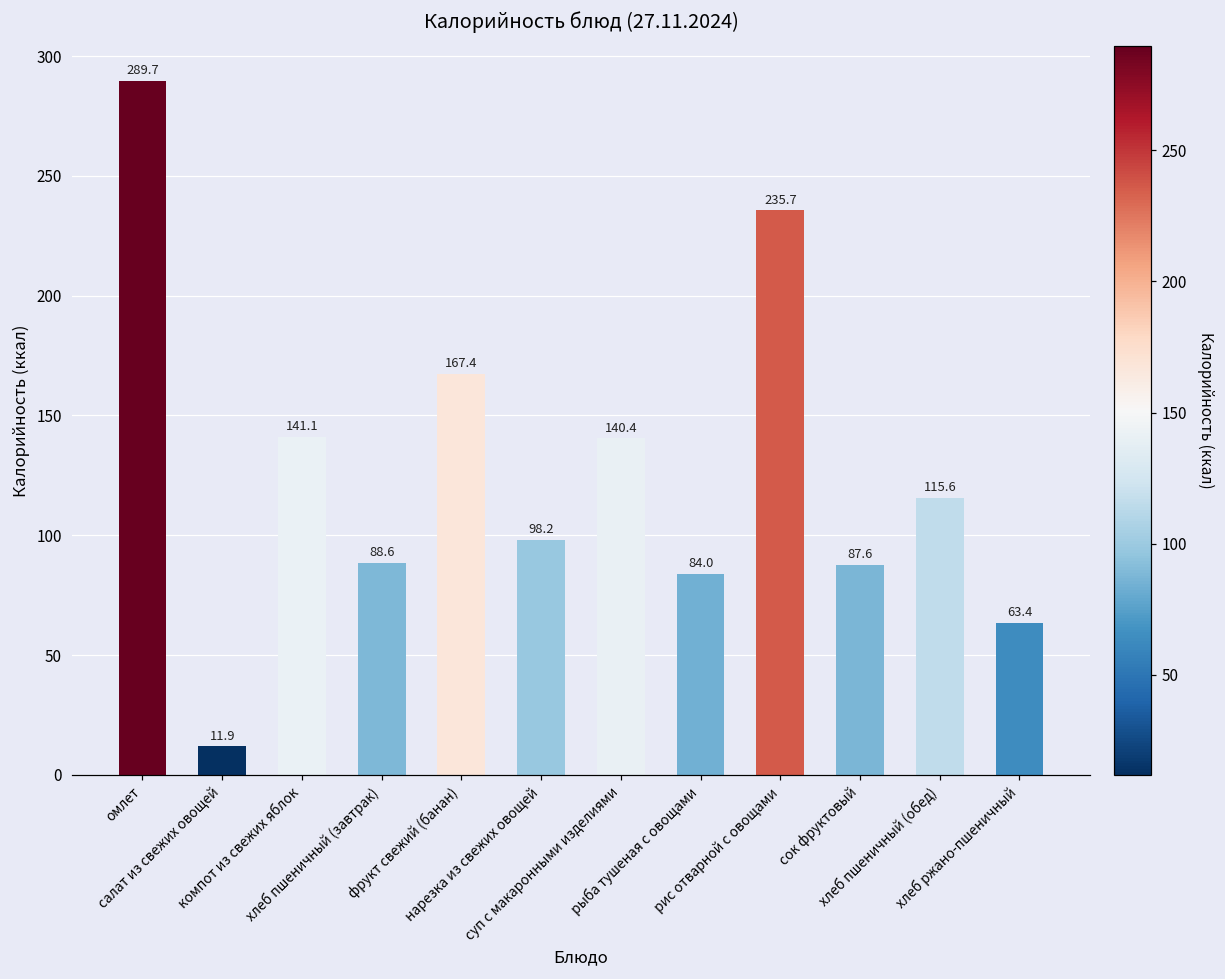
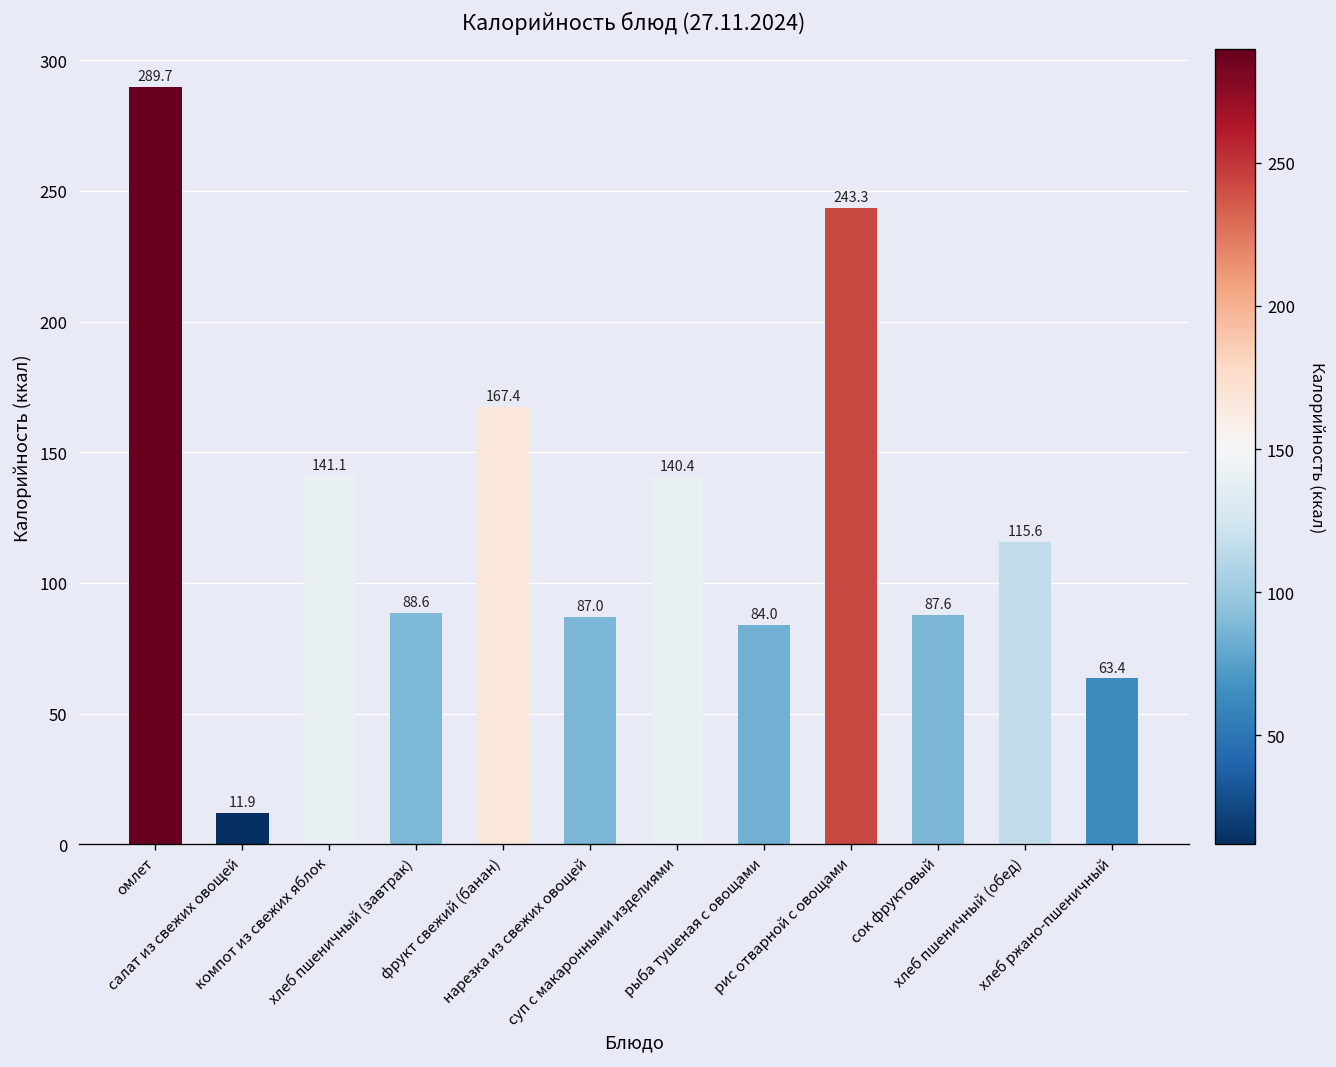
  {
    "омлет": 289.7,
    "салат из свежих овощей": 11.9,
    "компот из свежих яблок": 141.1,
    "хлеб пшеничный (завтрак)": 88.6,
    "фрукт свежий (банан)": 167.4,
-   "нарезка из свежих овощей": 98.2,
+   "нарезка из свежих овощей": 87.0,
    "суп с макаронными изделиями": 140.4,
    "рыба тушеная с овощами": 84.0,
-   "рис отварной с овощами": 235.7,
+   "рис отварной с овощами": 243.3,
    "сок фруктовый": 87.6,
    "хлеб пшеничный (обед)": 115.6,
    "хлеб ржано-пшеничный": 63.4
  }
